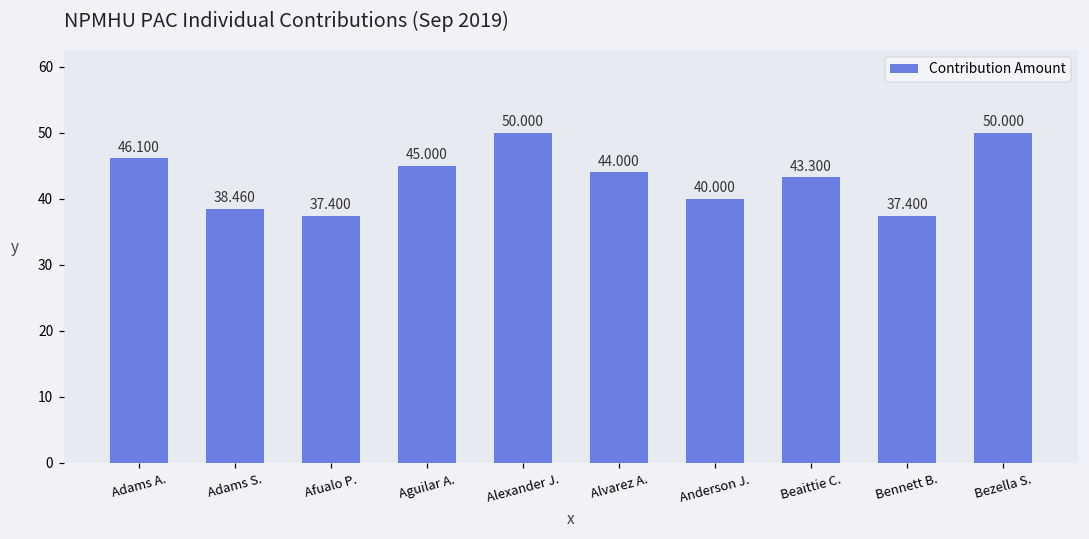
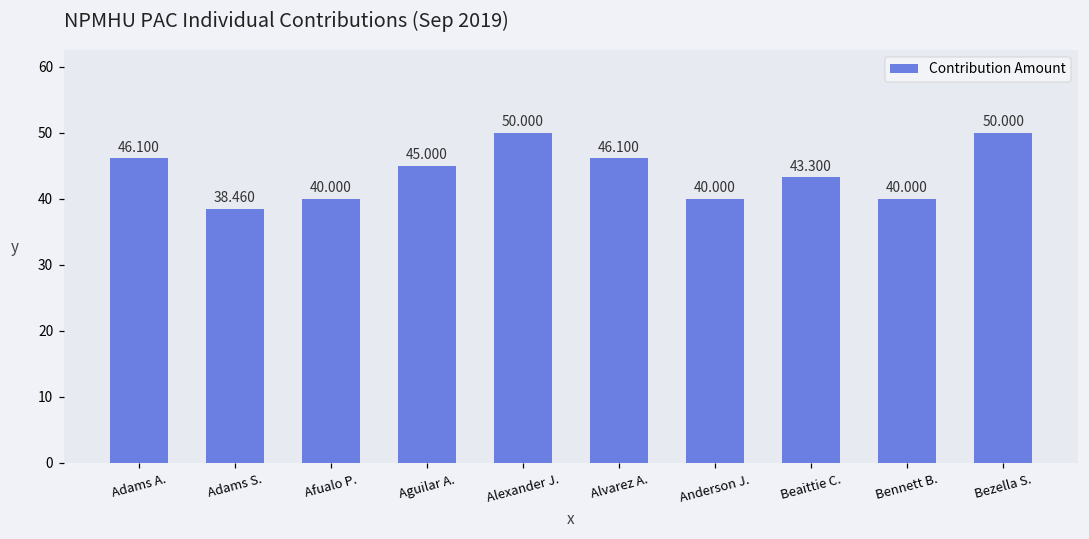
  {
    "Adams A.": 46.100,
    "Adams S.": 38.460,
-   "Afualo P.": 37.400,
+   "Afualo P.": 40.000,
    "Aguilar A.": 45.000,
    "Alexander J.": 50.000,
-   "Alvarez A.": 44.000,
+   "Alvarez A.": 46.100,
    "Anderson J.": 40.000,
    "Beaittie C.": 43.300,
-   "Bennett B.": 37.400,
+   "Bennett B.": 40.000,
    "Bezella S.": 50.000
  }
